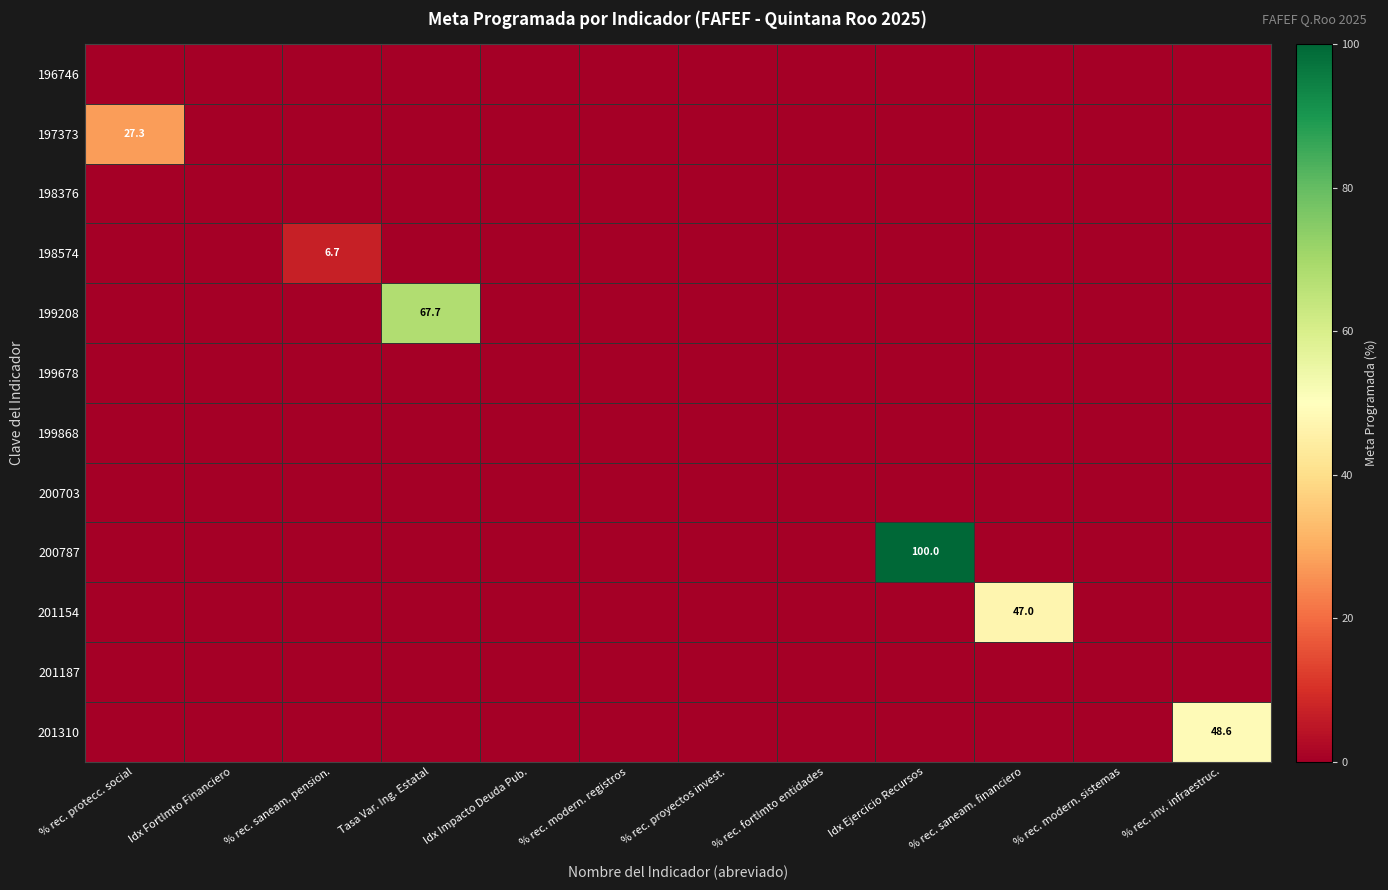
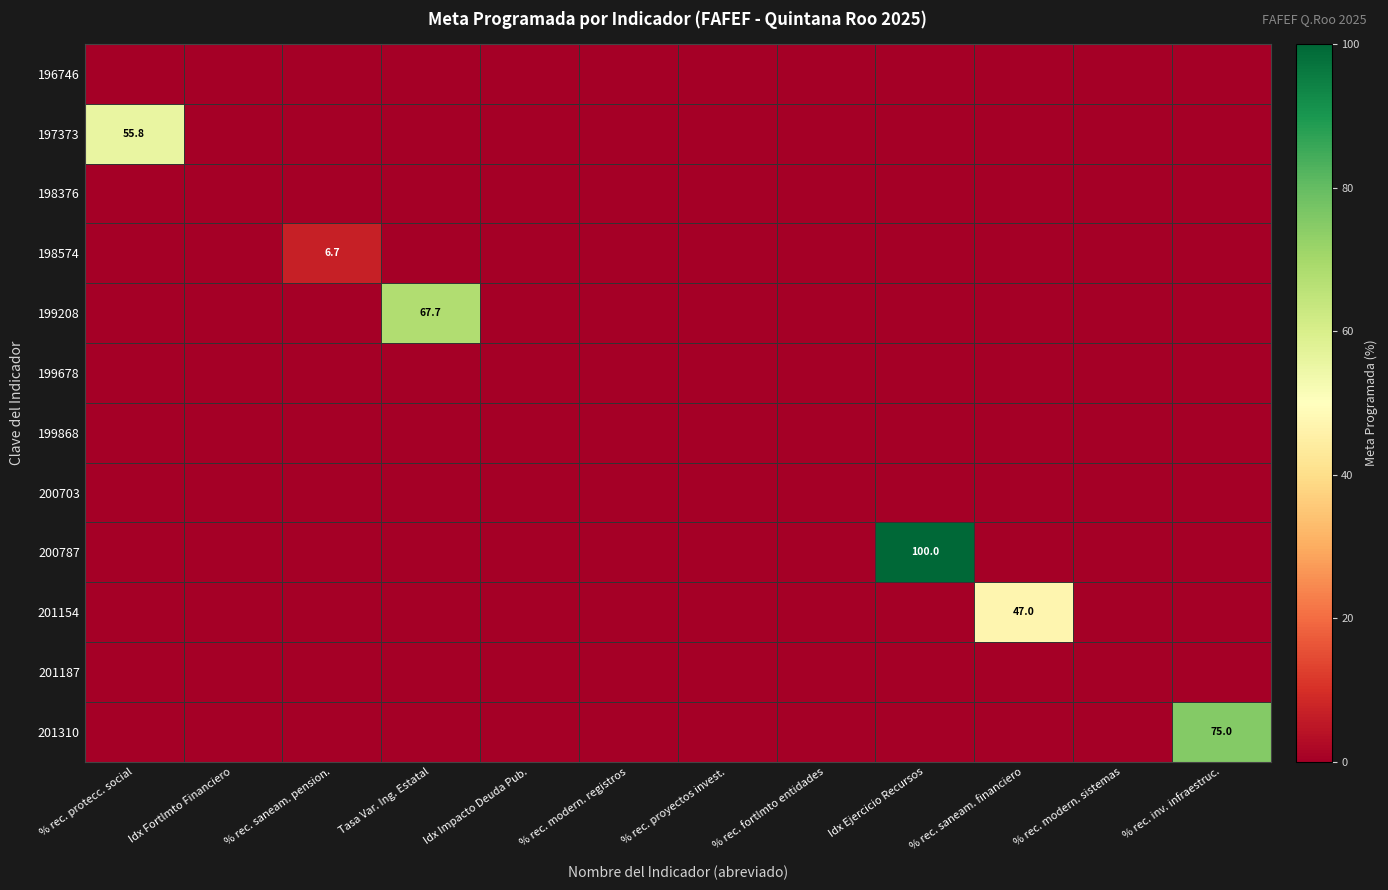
  {
    "197373": {
-     "% rec. protecc. social": 27.3
+     "% rec. protecc. social": 55.8
    },
    "198574": {
      "% rec. saneam. pension.": 6.7
    },
    "199208": {
      "Tasa Var. Ing. Estatal": 67.7
    },
    "200787": {
      "Idx Ejercicio Recursos": 100.0
    },
    "201154": {
      "% rec. saneam. financiero": 47.0
    },
    "201310": {
-     "% rec. inv. infraestruc.": 48.6
+     "% rec. inv. infraestruc.": 75.0
    }
  }
